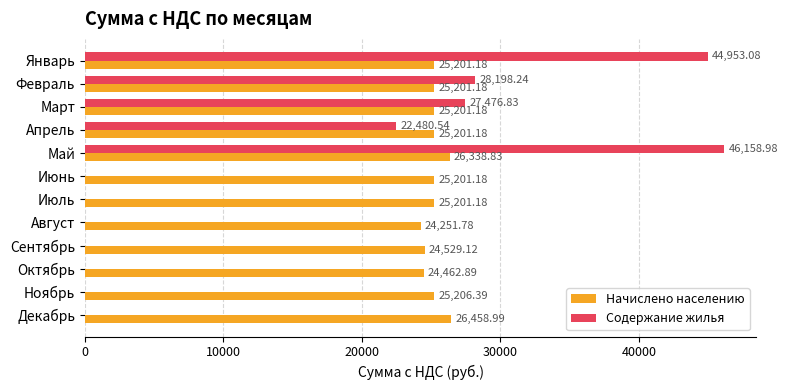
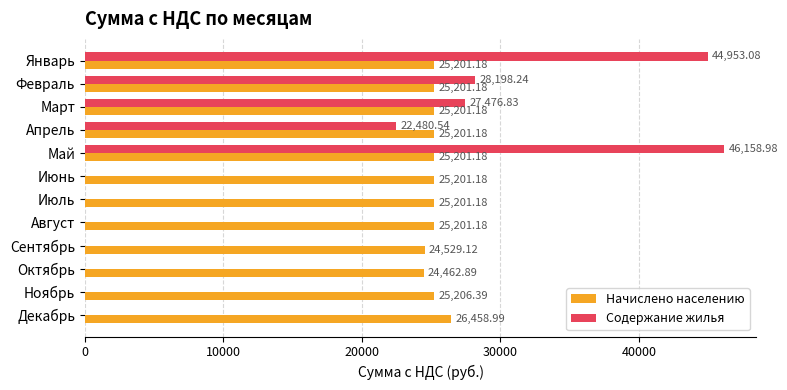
  {
    "Начислено населению": {
      "Январь": "25,201.18",
      "Февраль": "25,201.18",
      "Март": "25,201.18",
      "Апрель": "25,201.18",
-     "Май": "26,338.83",
+     "Май": "25,201.18",
      "Июнь": "25,201.18",
      "Июль": "25,201.18",
-     "Август": "24,251.78",
+     "Август": "25,201.18",
      "Сентябрь": "24,529.12",
      "Октябрь": "24,462.89",
      "Ноябрь": "25,206.39",
      "Декабрь": "26,458.99"
    },
    "Содержание жилья": {
      "Январь": "44,953.08",
      "Февраль": "28,198.24",
      "Март": "27,476.83",
      "Апрель": "22,480.54",
      "Май": "46,158.98"
    }
  }
